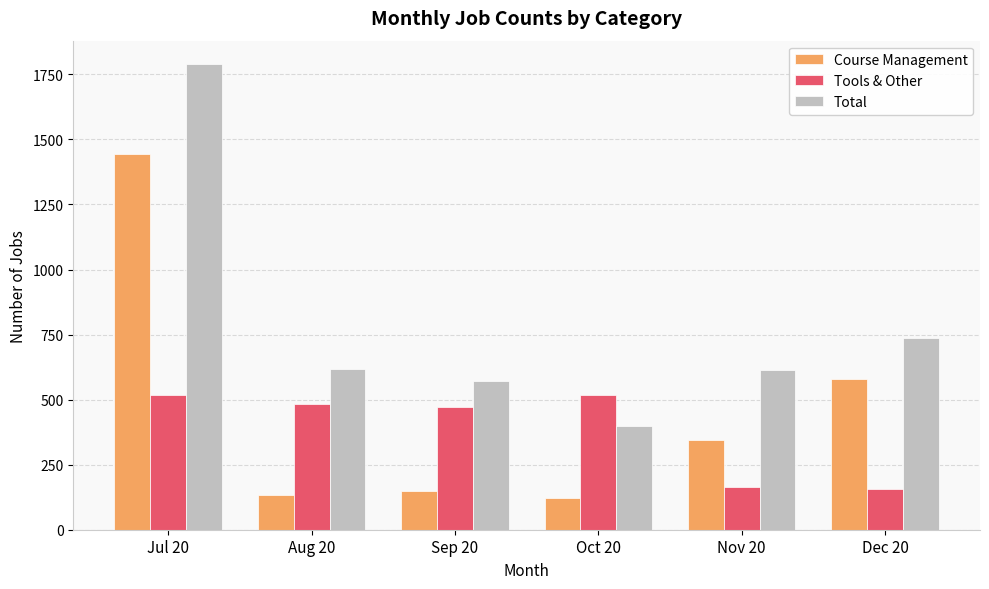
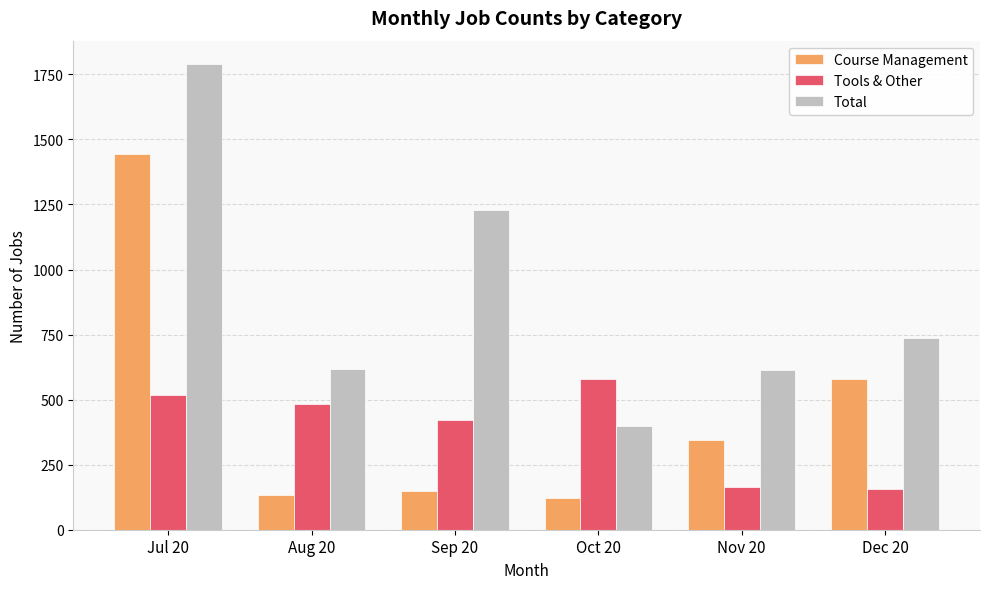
  {
    "Course Management": {
      "Jul 20": 1450,
      "Aug 20": 130,
      "Sep 20": 150,
      "Oct 20": 120,
      "Nov 20": 340,
      "Dec 20": 580
    },
    "Tools & Other": {
      "Jul 20": 520,
      "Aug 20": 480,
-     "Sep 20": 470,
-     "Oct 20": 520,
+     "Sep 20": 420,
+     "Oct 20": 580,
      "Nov 20": 170,
      "Dec 20": 160
    },
    "Total": {
      "Jul 20": 1790,
      "Aug 20": 620,
-     "Sep 20": 570,
+     "Sep 20": 1230,
      "Oct 20": 400,
      "Nov 20": 610,
      "Dec 20": 740
    }
  }
